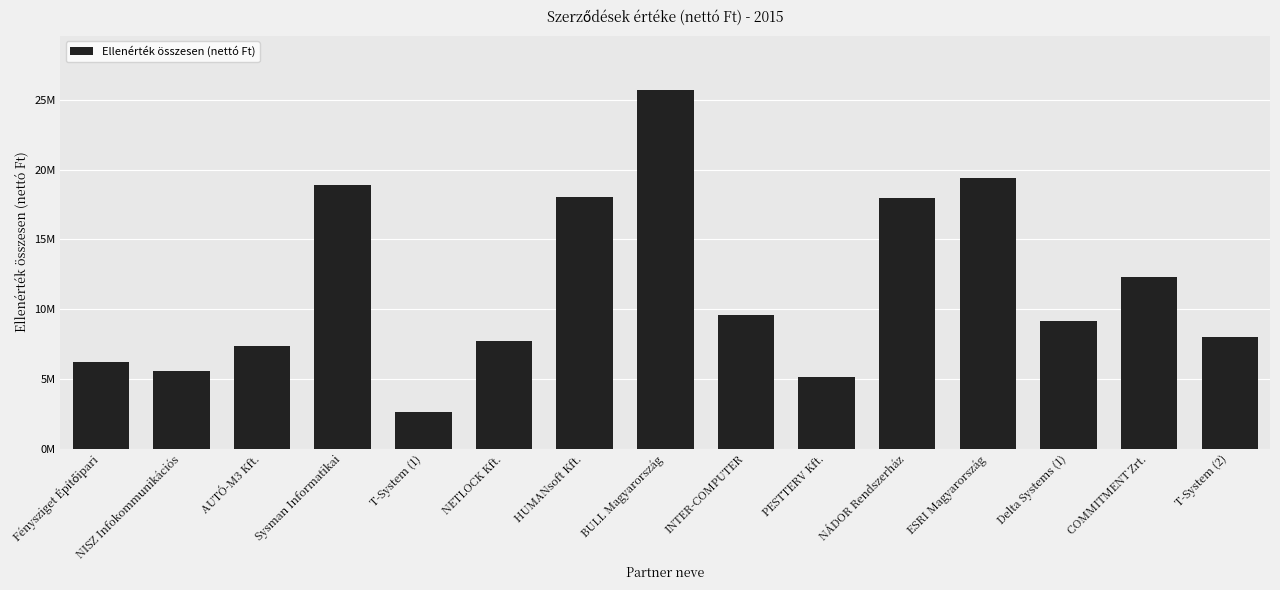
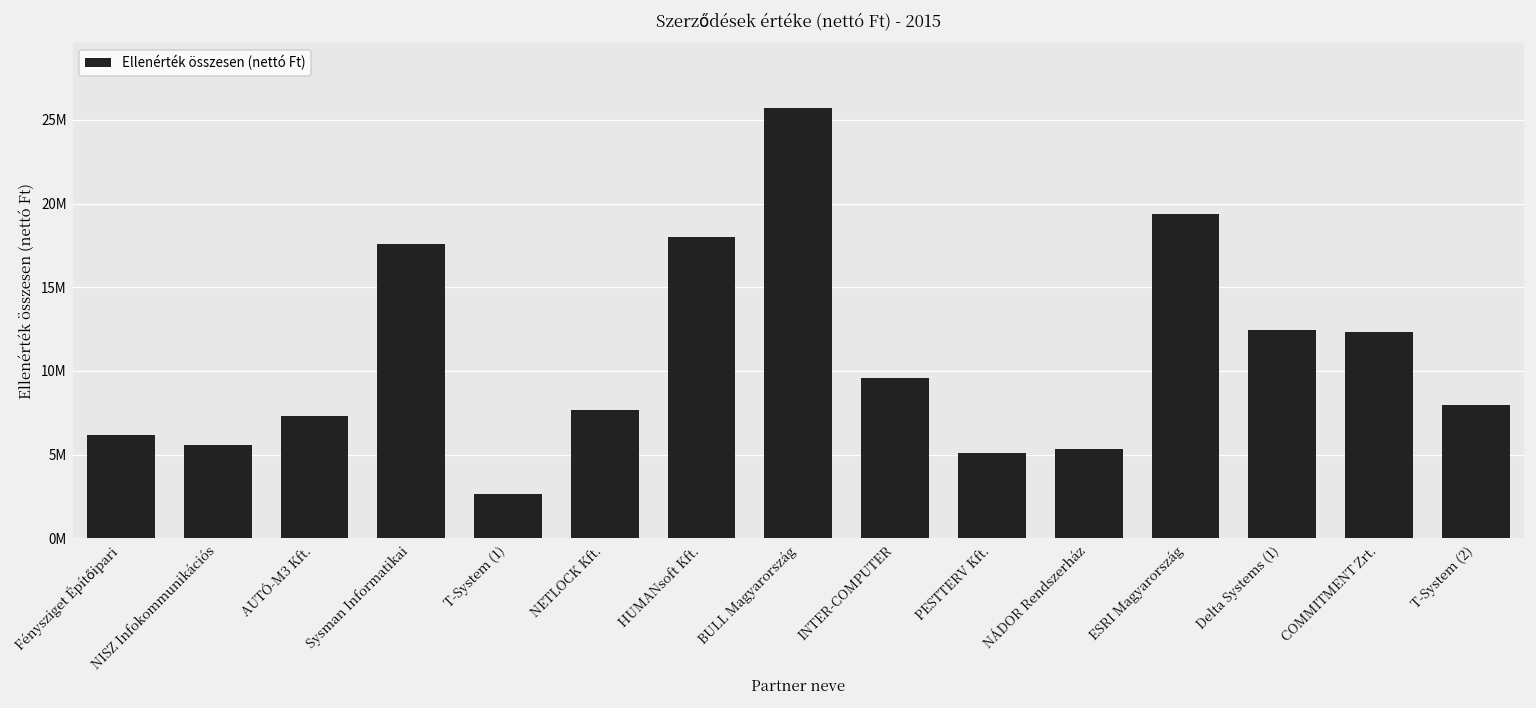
  {
    "Fénysziget Építőipari": 6200000,
    "NISZ Infokommunikációs": 5600000,
    "AUTÓ-M3 Kft.": 7300000,
-   "Sysman Informatikai": 18900000,
+   "Sysman Informatikai": 17600000,
    "T-System (1)": 2600000,
    "NETLOCK Kft.": 7700000,
    "HUMANsoft Kft.": 18000000,
    "BULL Magyarország": 25700000,
    "INTER-COMPUTER": 9600000,
    "PESTTERV Kft.": 5100000,
-   "NÁDOR Rendszerház": 18000000,
+   "NÁDOR Rendszerház": 5300000,
    "ESRI Magyarország": 19400000,
-   "Delta Systems (1)": 9100000,
+   "Delta Systems (1)": 12400000,
    "COMMITMENT Zrt.": 12300000,
    "T-System (2)": 8000000
  }
